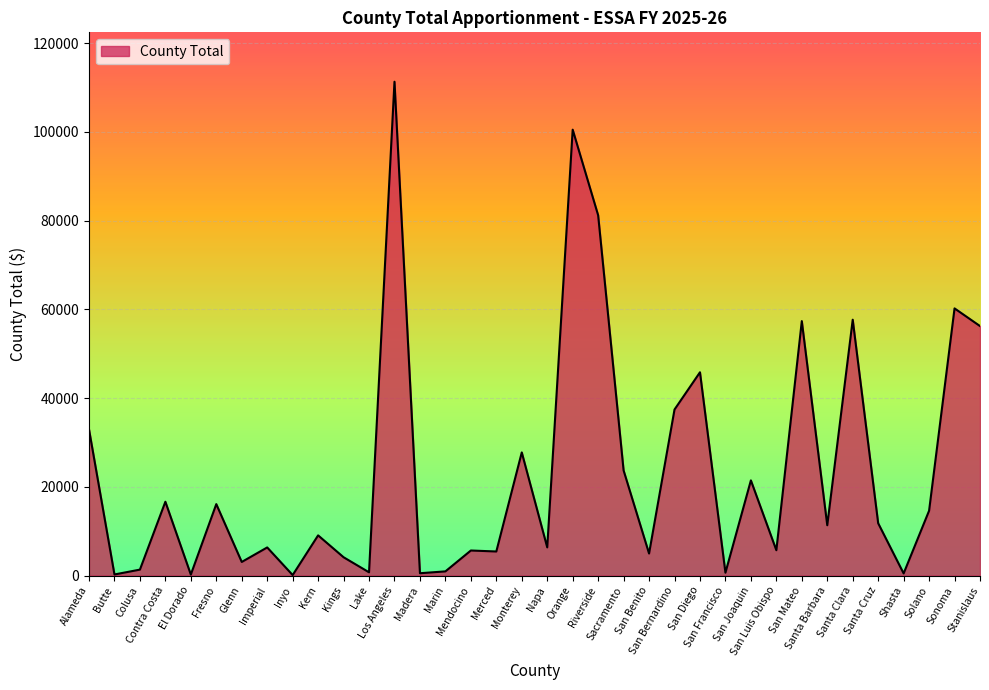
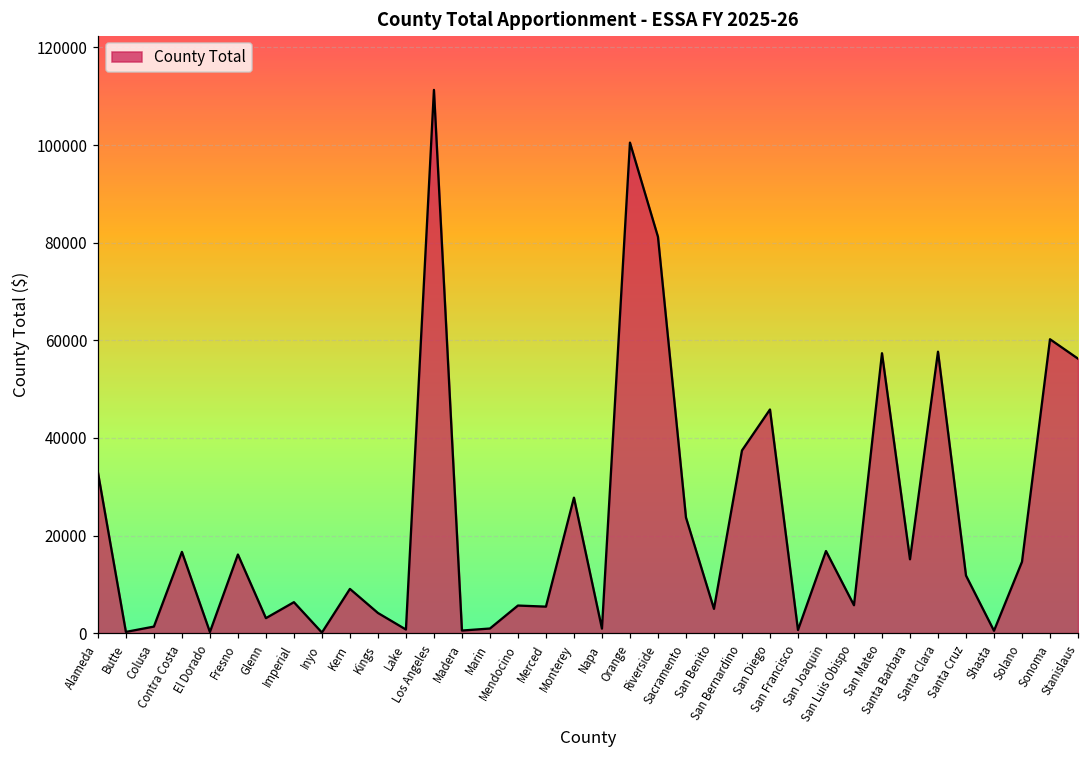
  {
    "Alameda": 33000,
    "Butte": 0,
    "Colusa": 1000,
    "Contra Costa": 17000,
    "El Dorado": 0,
    "Fresno": 16000,
    "Glenn": 3000,
    "Imperial": 6000,
    "Inyo": 0,
    "Kern": 9000,
    "Kings": 4000,
    "Lake": 1000,
    "Los Angeles": 111000,
    "Madera": 1000,
    "Marin": 1000,
    "Mendocino": 6000,
    "Merced": 5000,
    "Monterey": 28000,
-   "Napa": 6000,
+   "Napa": 1000,
    "Orange": 101000,
    "Riverside": 81000,
    "Sacramento": 24000,
    "San Benito": 5000,
    "San Bernardino": 37000,
    "San Diego": 46000,
    "San Francisco": 1000,
-   "San Joaquin": 21000,
+   "San Joaquin": 17000,
    "San Luis Obispo": 6000,
    "San Mateo": 57000,
-   "Santa Barbara": 11000,
+   "Santa Barbara": 15000,
    "Santa Clara": 58000,
    "Santa Cruz": 12000,
    "Shasta": 0,
    "Solano": 15000,
    "Sonoma": 60000,
    "Stanislaus": 56000
  }
